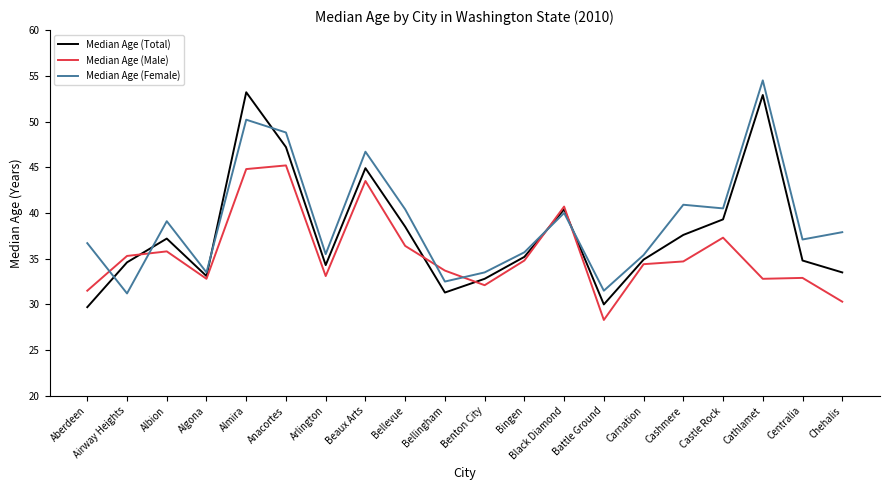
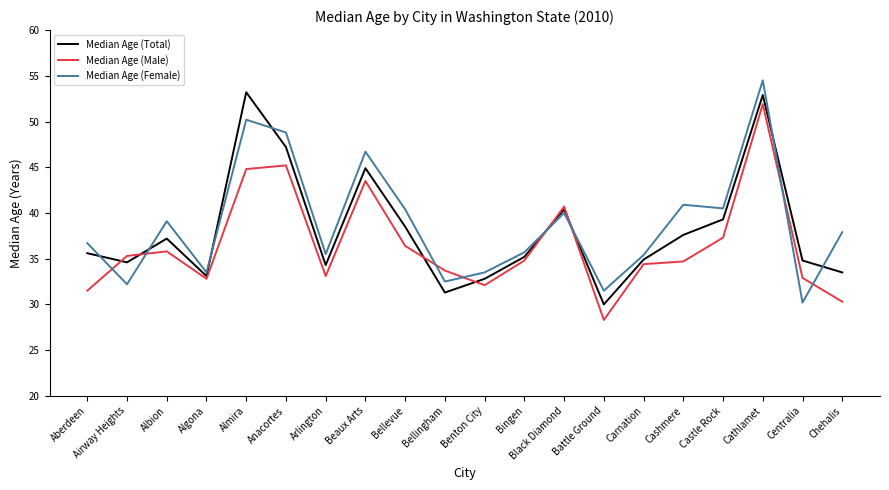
  {
    "Median Age (Total)": {
-     "Aberdeen": 30,
+     "Aberdeen": 36,
      "Airway Heights": 35,
      "Albion": 37,
      "Algona": 33,
      "Almira": 53,
      "Anacortes": 47,
      "Arlington": 34,
      "Beaux Arts": 45,
      "Bellevue": 39,
      "Bellingham": 31,
      "Benton City": 33,
      "Bingen": 35,
      "Black Diamond": 40,
      "Battle Ground": 30,
      "Carnation": 35,
      "Cashmere": 38,
      "Castle Rock": 39,
      "Cathlamet": 53,
      "Centralia": 35,
      "Chehalis": 34
    },
    "Median Age (Male)": {
      "Aberdeen": 32,
      "Airway Heights": 35,
      "Albion": 36,
      "Algona": 33,
      "Almira": 45,
      "Anacortes": 45,
      "Arlington": 33,
      "Beaux Arts": 44,
      "Bellevue": 36,
      "Bellingham": 34,
      "Benton City": 32,
      "Bingen": 35,
      "Black Diamond": 41,
      "Battle Ground": 28,
      "Carnation": 34,
      "Cashmere": 35,
      "Castle Rock": 37,
-     "Cathlamet": 33,
+     "Cathlamet": 52,
      "Centralia": 33,
      "Chehalis": 30
    },
    "Median Age (Female)": {
      "Aberdeen": 37,
-     "Airway Heights": 31,
+     "Airway Heights": 32,
      "Albion": 39,
      "Algona": 34,
      "Almira": 50,
      "Anacortes": 49,
      "Arlington": 36,
      "Beaux Arts": 47,
      "Bellevue": 40,
      "Bellingham": 33,
      "Benton City": 34,
      "Bingen": 36,
      "Black Diamond": 40,
      "Battle Ground": 32,
      "Carnation": 35,
      "Cashmere": 41,
      "Castle Rock": 41,
      "Cathlamet": 55,
-     "Centralia": 37,
+     "Centralia": 30,
      "Chehalis": 38
    }
  }
